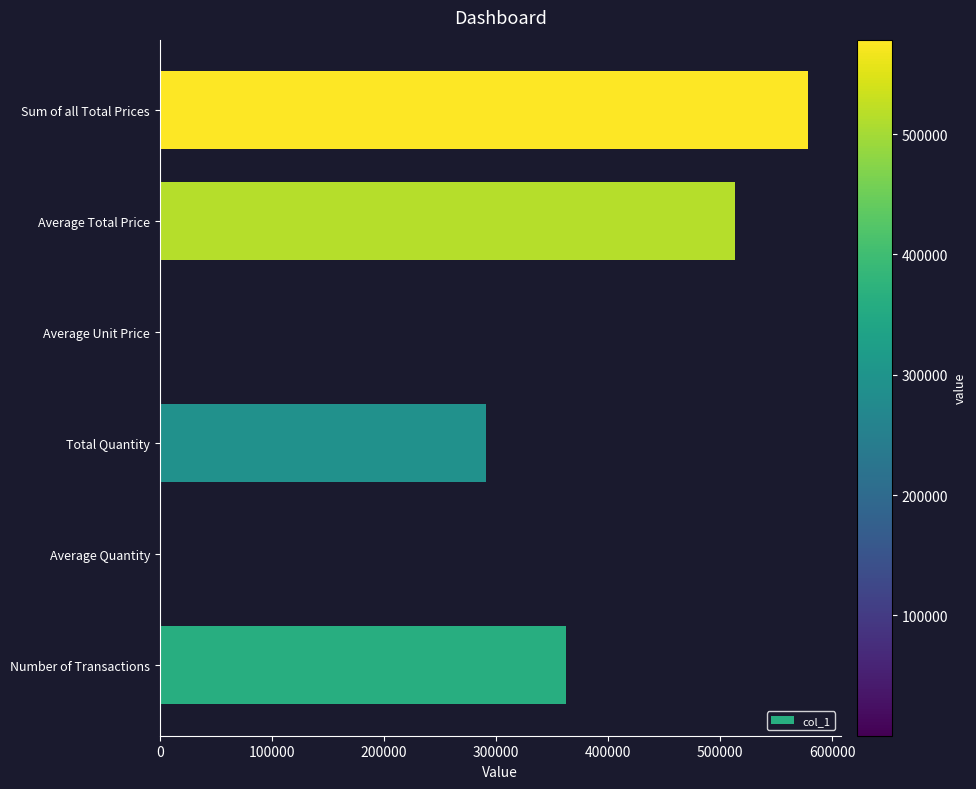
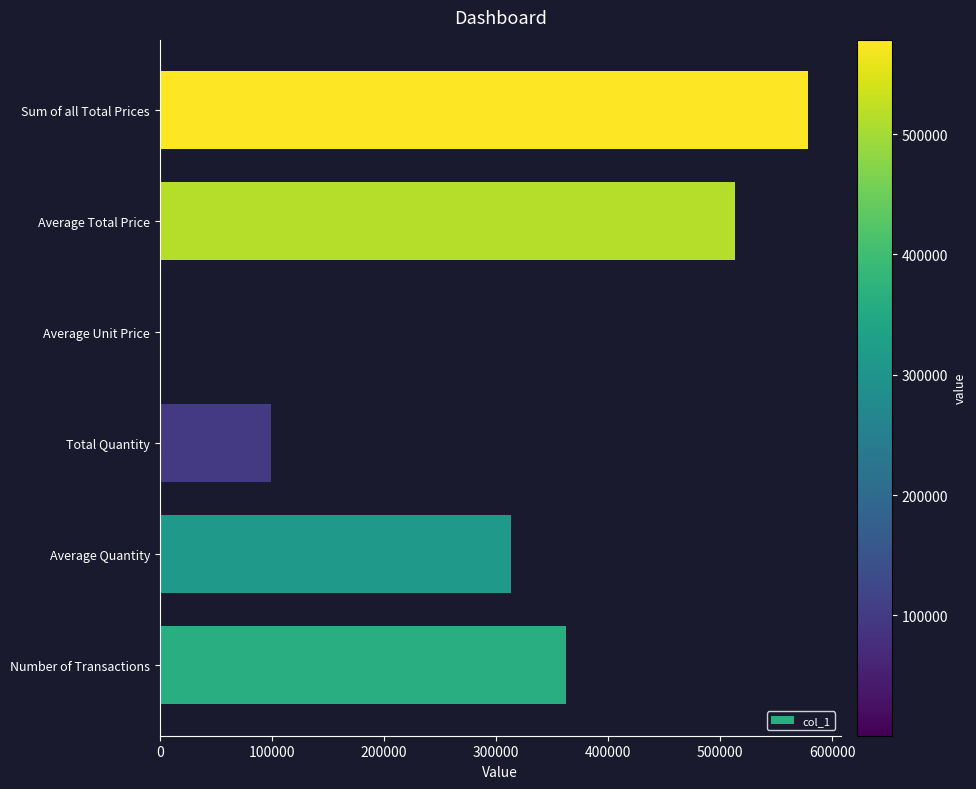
  {
    "Sum of all Total Prices": 578000,
    "Average Total Price": 513000,
-   "Total Quantity": 291000,
-   "Average Quantity": 0,
+   "Total Quantity": 99000,
+   "Average Quantity": 314000,
    "Number of Transactions": 363000
  }
